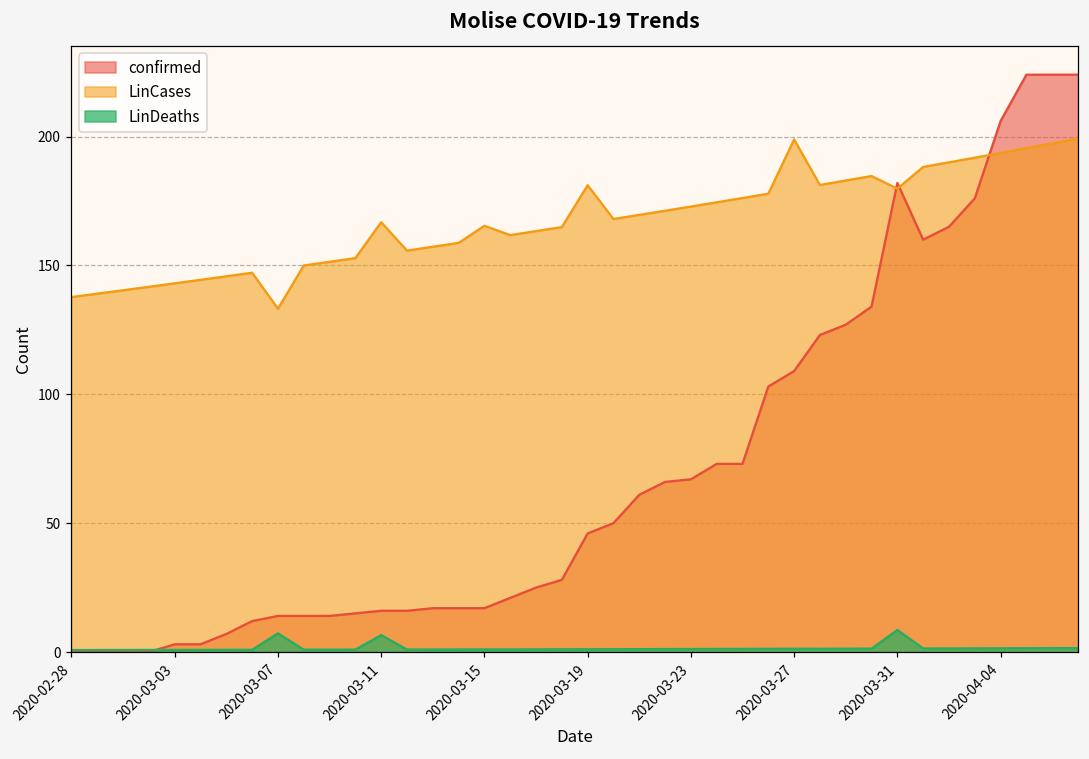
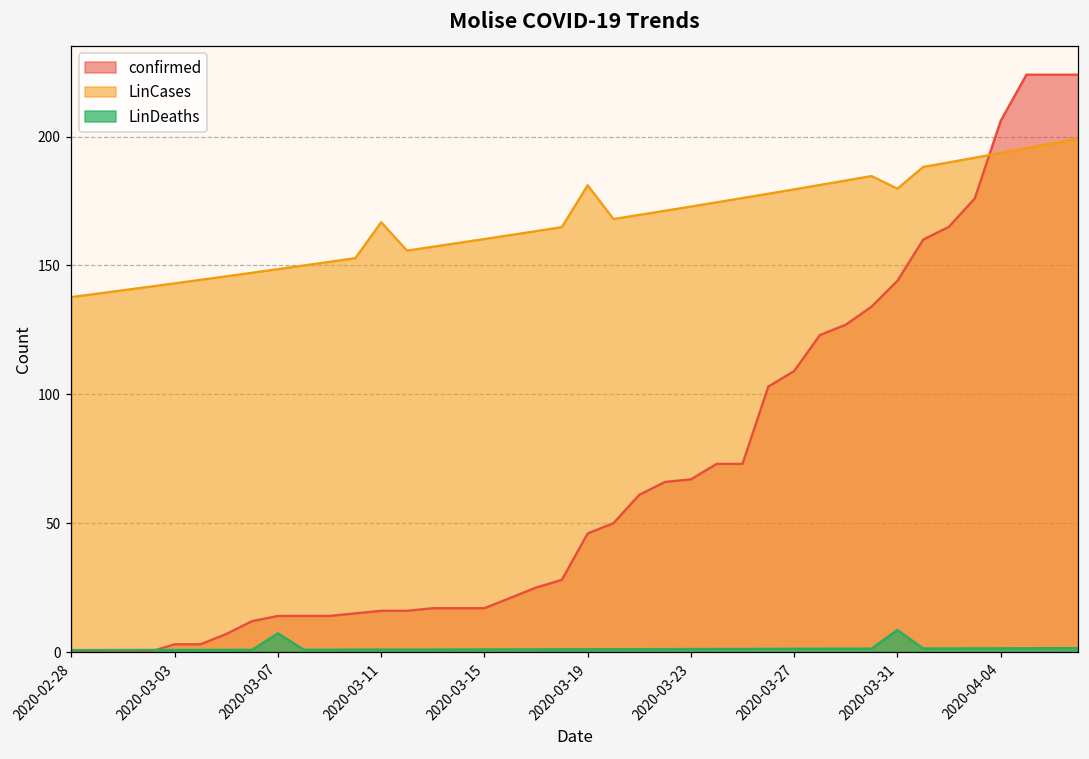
  {
    "confirmed": {
      "2020-03-03": 3,
      "2020-03-07": 14,
      "2020-03-11": 16,
      "2020-03-15": 17,
      "2020-03-19": 46,
      "2020-03-23": 67,
      "2020-03-27": 109,
-     "2020-03-31": 182,
+     "2020-03-31": 144,
      "2020-04-04": 206
    },
    "LinCases": {
      "2020-02-28": 138,
      "2020-03-03": 143,
-     "2020-03-07": 133,
+     "2020-03-07": 149,
      "2020-03-11": 167,
-     "2020-03-15": 165,
+     "2020-03-15": 160,
      "2020-03-19": 181,
      "2020-03-23": 173,
-     "2020-03-27": 199,
+     "2020-03-27": 180,
      "2020-03-31": 180,
      "2020-04-04": 194
    },
    "LinDeaths": {
      "2020-03-03": 1,
      "2020-03-07": 7,
-     "2020-03-11": 7,
+     "2020-03-11": 1,
      "2020-03-15": 1,
      "2020-03-19": 1,
      "2020-03-23": 1,
      "2020-03-27": 1,
      "2020-03-31": 9,
      "2020-04-04": 1
    }
  }
